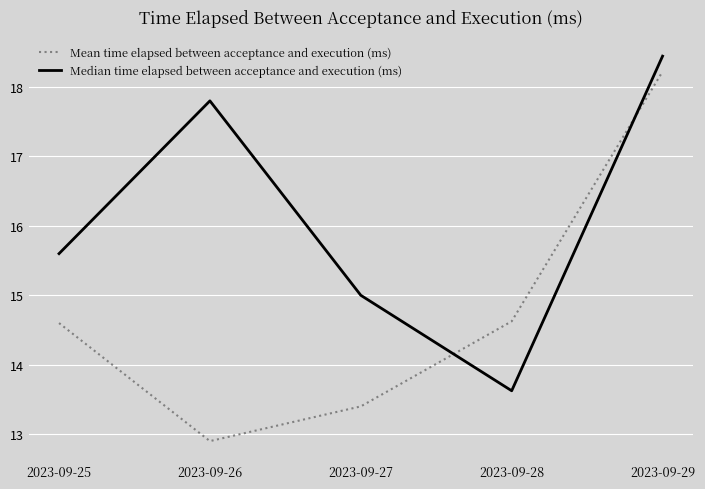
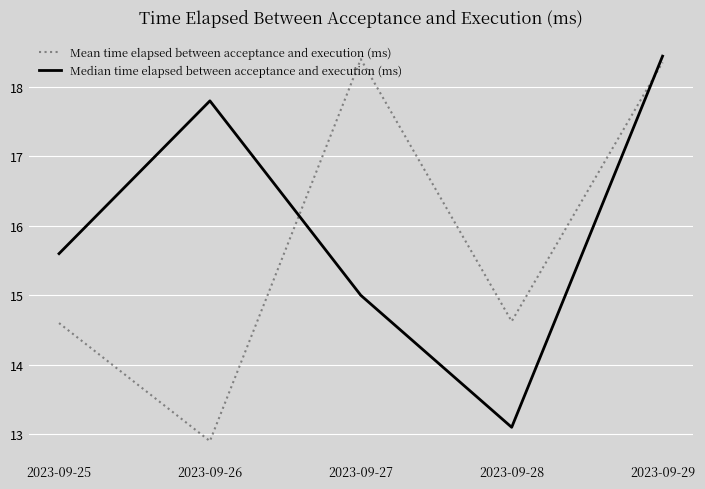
  {
    "Mean time elapsed between acceptance and execution (ms)": {
      "2023-09-25": 14.6,
      "2023-09-26": 12.9,
-     "2023-09-27": 13.4,
+     "2023-09-27": 18.4,
      "2023-09-28": 14.6,
-     "2023-09-29": 18.2
+     "2023-09-29": 18.4
    },
    "Median time elapsed between acceptance and execution (ms)": {
      "2023-09-25": 15.6,
      "2023-09-26": 17.8,
      "2023-09-27": 15.0,
-     "2023-09-28": 13.6,
+     "2023-09-28": 13.1,
      "2023-09-29": 18.4
    }
  }
